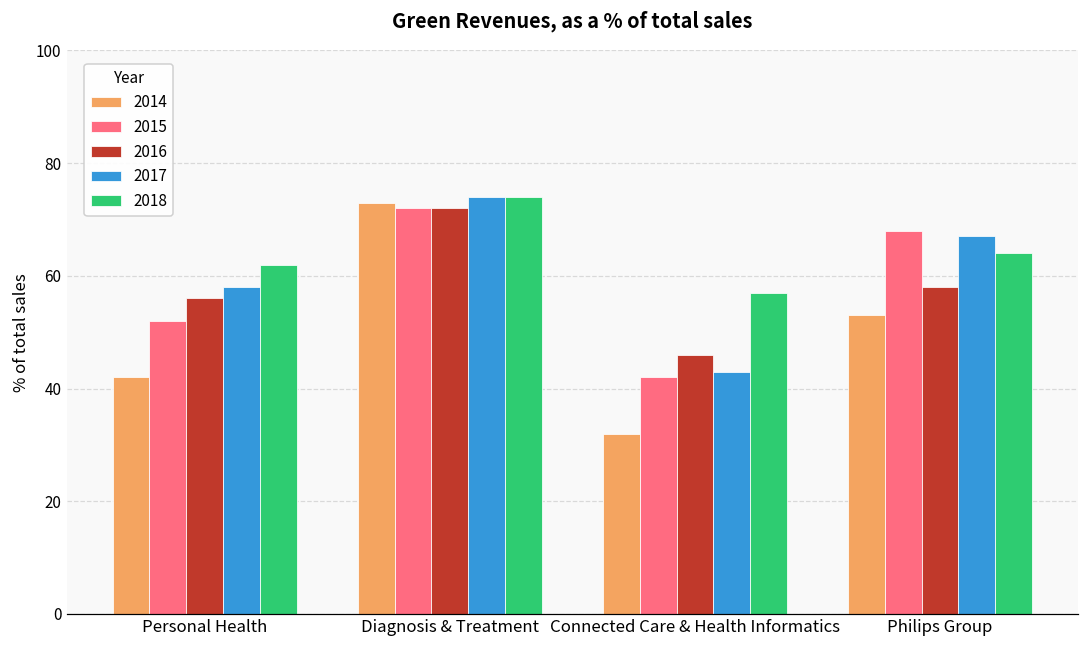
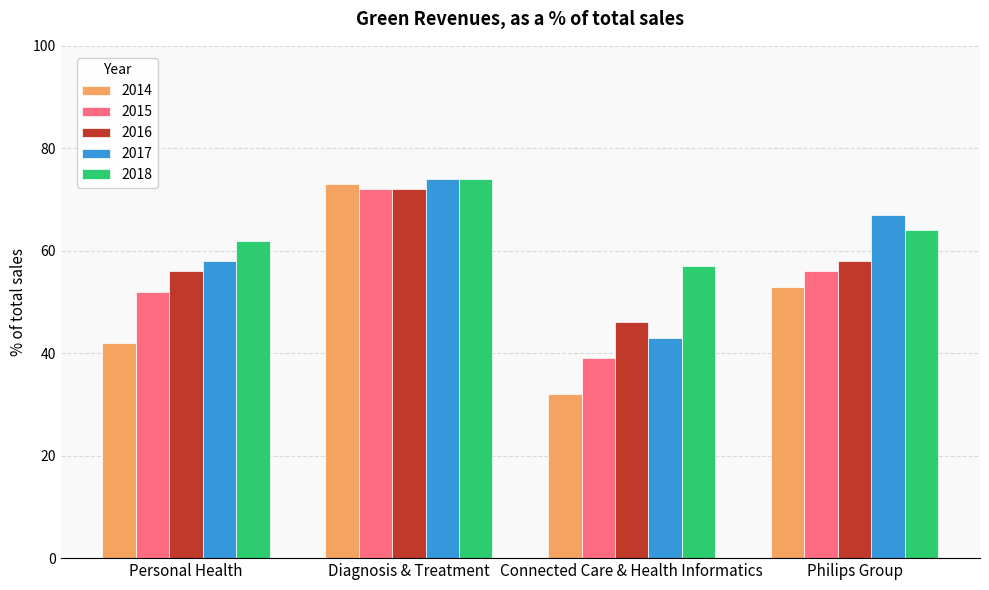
  {
    "2014": {
      "Personal Health": 42,
      "Diagnosis & Treatment": 73,
      "Connected Care & Health Informatics": 32,
      "Philips Group": 53
    },
    "2015": {
      "Personal Health": 52,
      "Diagnosis & Treatment": 72,
-     "Connected Care & Health Informatics": 42,
-     "Philips Group": 68
+     "Connected Care & Health Informatics": 39,
+     "Philips Group": 56
    },
    "2016": {
      "Personal Health": 56,
      "Diagnosis & Treatment": 72,
      "Connected Care & Health Informatics": 46,
      "Philips Group": 58
    },
    "2017": {
      "Personal Health": 58,
      "Diagnosis & Treatment": 74,
      "Connected Care & Health Informatics": 43,
      "Philips Group": 67
    },
    "2018": {
      "Personal Health": 62,
      "Diagnosis & Treatment": 74,
      "Connected Care & Health Informatics": 57,
      "Philips Group": 64
    }
  }
